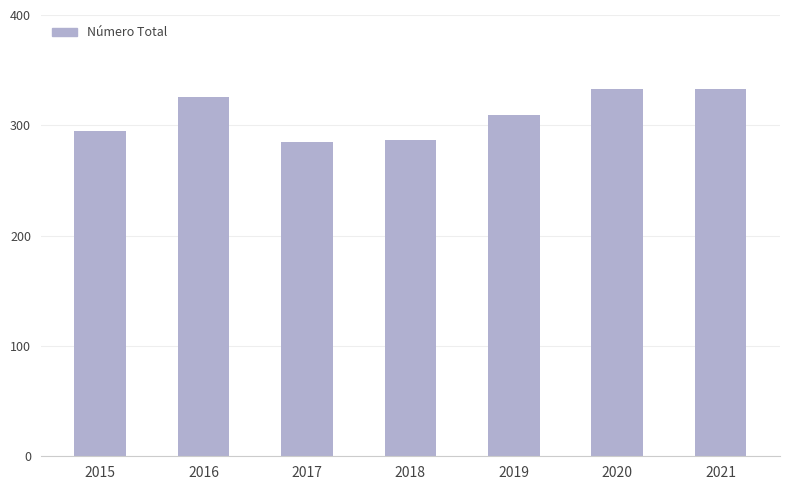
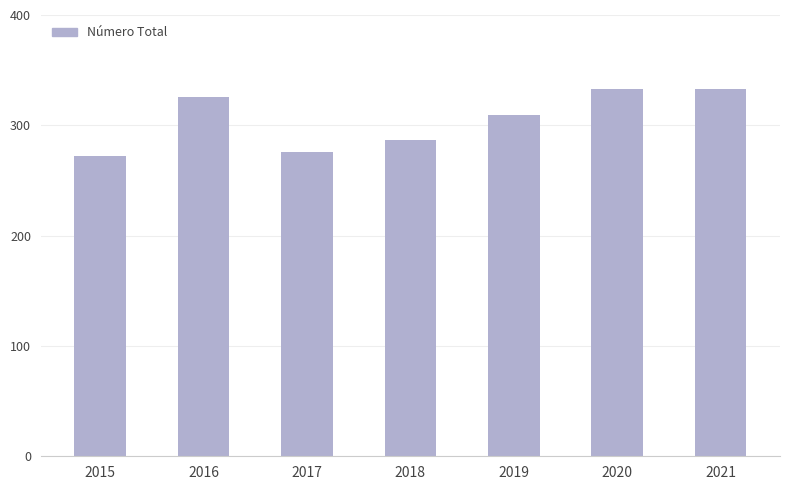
  {
-   "2015": 295,
+   "2015": 272,
    "2016": 326,
-   "2017": 285,
+   "2017": 276,
    "2018": 287,
    "2019": 309,
    "2020": 333,
    "2021": 333
  }
